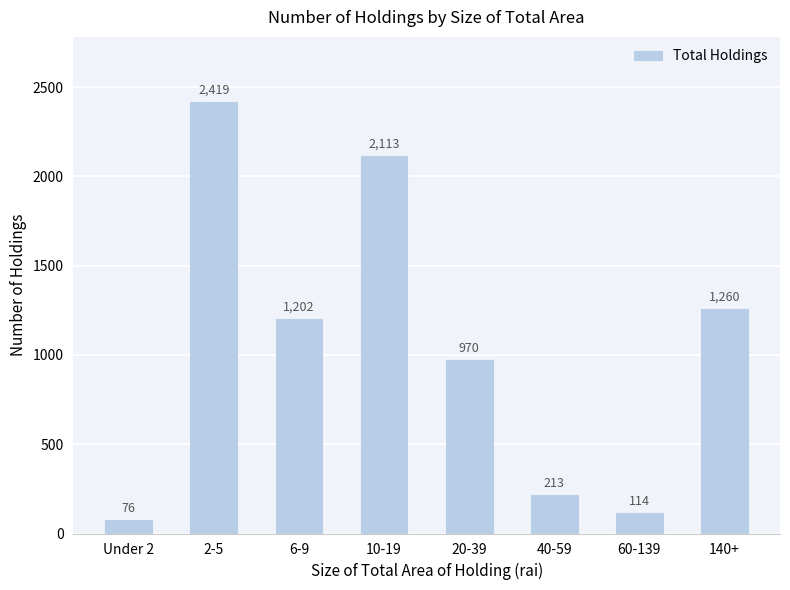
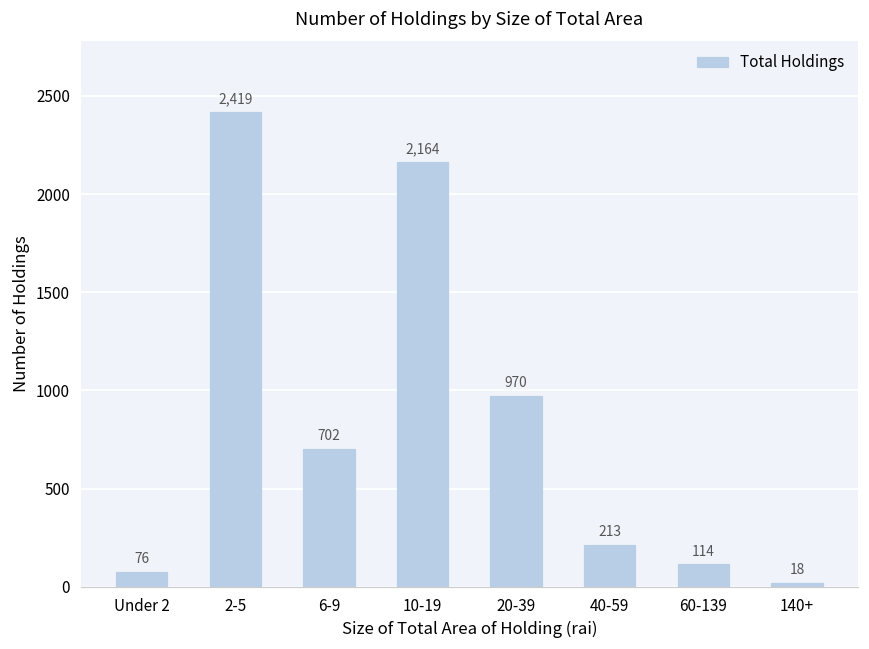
  {
    "Under 2": "76",
    "2-5": "2,419",
-   "6-9": "1,202",
-   "10-19": "2,113",
+   "6-9": "702",
+   "10-19": "2,164",
    "20-39": "970",
    "40-59": "213",
    "60-139": "114",
-   "140+": "1,260"
+   "140+": "18"
  }
